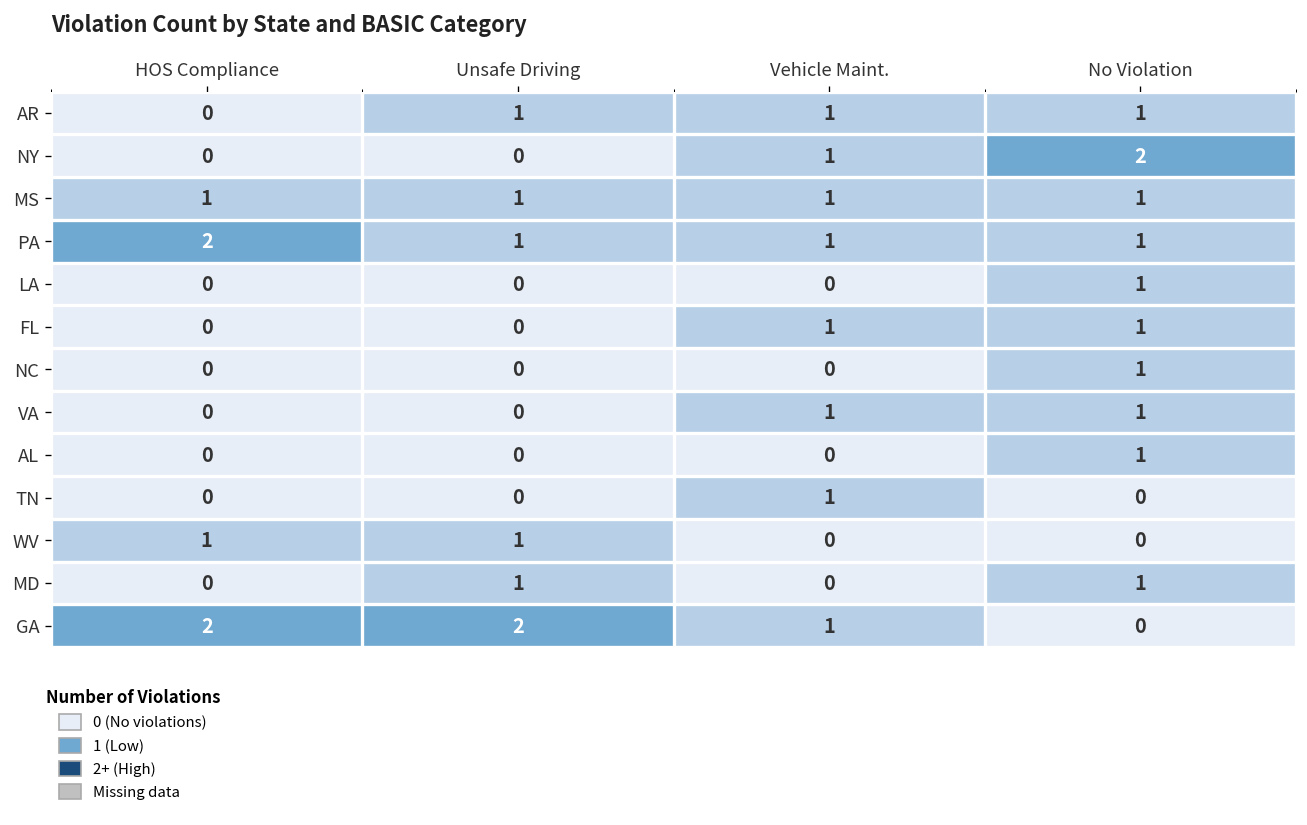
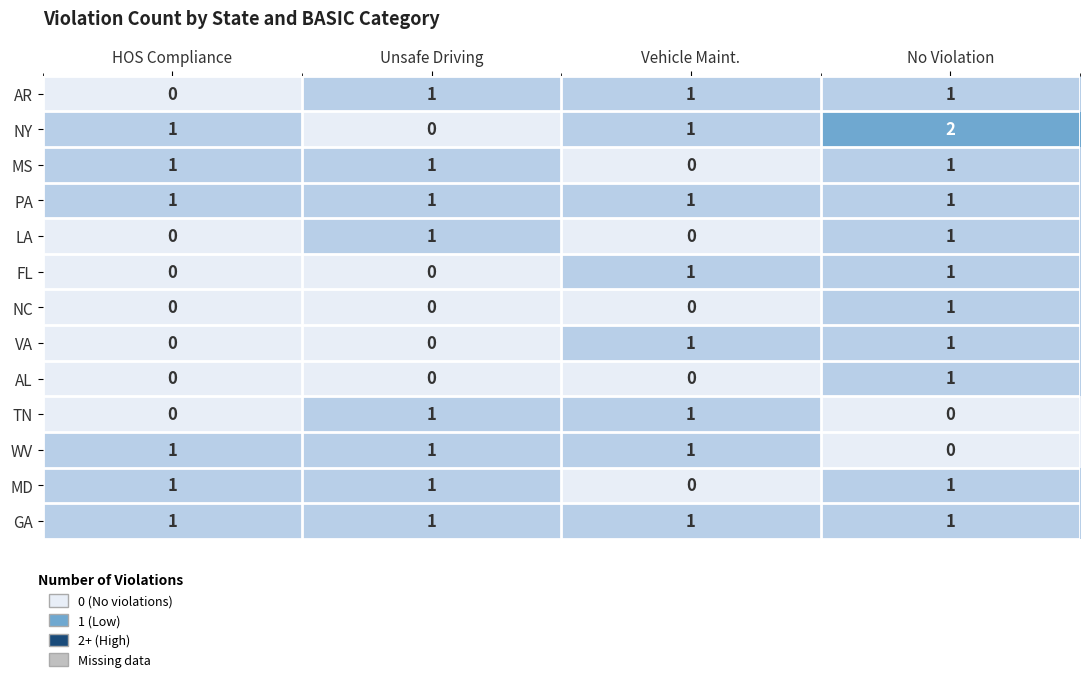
  {
    "AR": {
      "HOS Compliance": 0,
      "Unsafe Driving": 1,
      "Vehicle Maint.": 1,
      "No Violation": 1
    },
    "NY": {
-     "HOS Compliance": 0,
+     "HOS Compliance": 1,
      "Unsafe Driving": 0,
      "Vehicle Maint.": 1,
      "No Violation": 2
    },
    "MS": {
      "HOS Compliance": 1,
      "Unsafe Driving": 1,
-     "Vehicle Maint.": 1,
+     "Vehicle Maint.": 0,
      "No Violation": 1
    },
    "PA": {
-     "HOS Compliance": 2,
+     "HOS Compliance": 1,
      "Unsafe Driving": 1,
      "Vehicle Maint.": 1,
      "No Violation": 1
    },
    "LA": {
      "HOS Compliance": 0,
-     "Unsafe Driving": 0,
+     "Unsafe Driving": 1,
      "Vehicle Maint.": 0,
      "No Violation": 1
    },
    "FL": {
      "HOS Compliance": 0,
      "Unsafe Driving": 0,
      "Vehicle Maint.": 1,
      "No Violation": 1
    },
    "NC": {
      "HOS Compliance": 0,
      "Unsafe Driving": 0,
      "Vehicle Maint.": 0,
      "No Violation": 1
    },
    "VA": {
      "HOS Compliance": 0,
      "Unsafe Driving": 0,
      "Vehicle Maint.": 1,
      "No Violation": 1
    },
    "AL": {
      "HOS Compliance": 0,
      "Unsafe Driving": 0,
      "Vehicle Maint.": 0,
      "No Violation": 1
    },
    "TN": {
      "HOS Compliance": 0,
-     "Unsafe Driving": 0,
+     "Unsafe Driving": 1,
      "Vehicle Maint.": 1,
      "No Violation": 0
    },
    "WV": {
      "HOS Compliance": 1,
      "Unsafe Driving": 1,
-     "Vehicle Maint.": 0,
+     "Vehicle Maint.": 1,
      "No Violation": 0
    },
    "MD": {
-     "HOS Compliance": 0,
+     "HOS Compliance": 1,
      "Unsafe Driving": 1,
      "Vehicle Maint.": 0,
      "No Violation": 1
    },
    "GA": {
-     "HOS Compliance": 2,
-     "Unsafe Driving": 2,
+     "HOS Compliance": 1,
+     "Unsafe Driving": 1,
      "Vehicle Maint.": 1,
-     "No Violation": 0
+     "No Violation": 1
    }
  }
